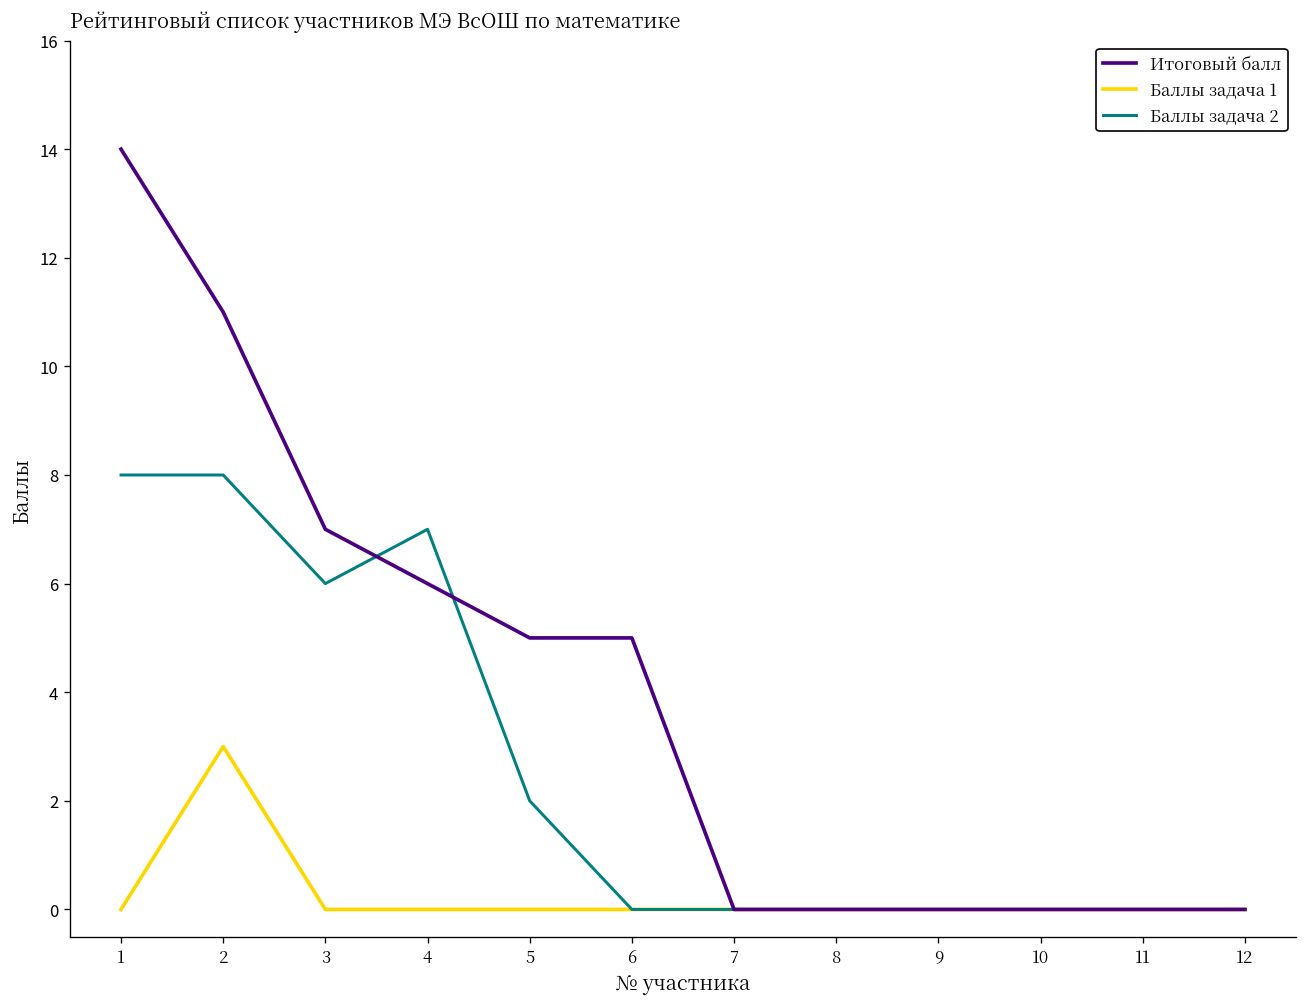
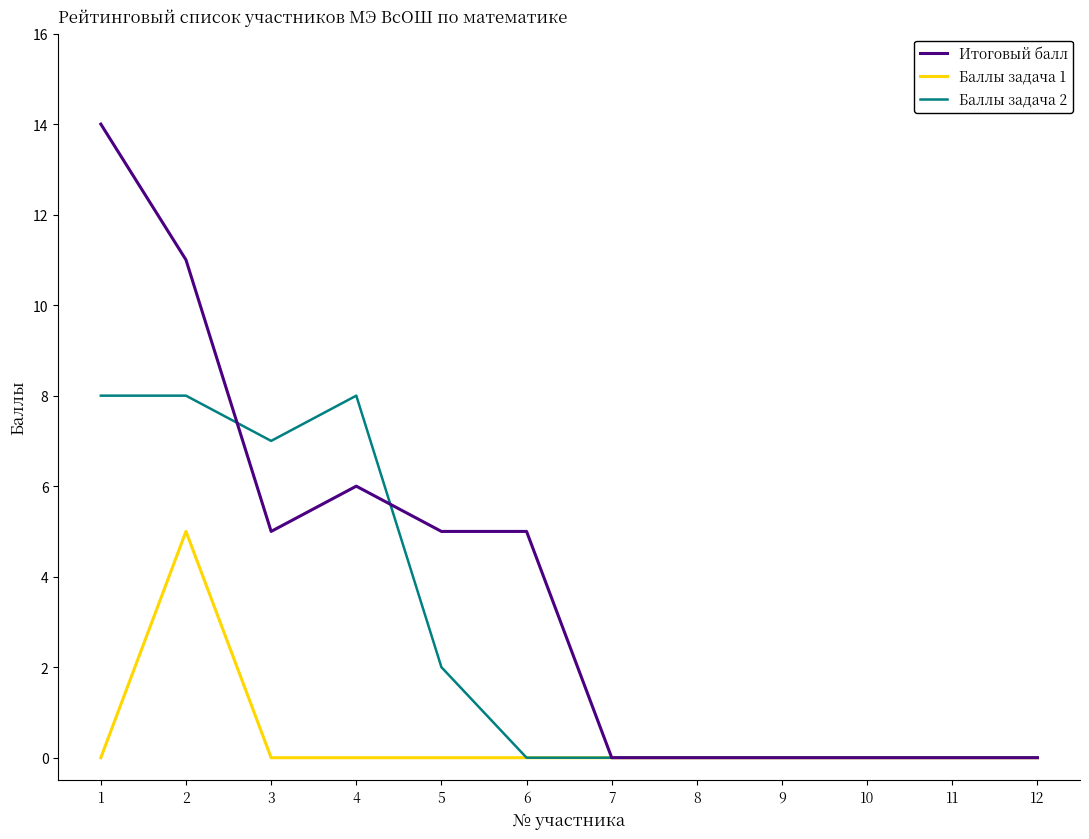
  {
    "Итоговый балл": {
      "1": 14,
      "2": 11,
-     "3": 7,
+     "3": 5,
      "4": 6,
      "5": 5,
      "6": 5
    },
    "Баллы задача 1": {
      "1": 0,
-     "2": 3,
+     "2": 5,
      "3": 0,
      "4": 0,
      "5": 0
    },
    "Баллы задача 2": {
      "1": 8,
      "2": 8,
-     "3": 6,
-     "4": 7,
+     "3": 7,
+     "4": 8,
      "5": 2
    }
  }
